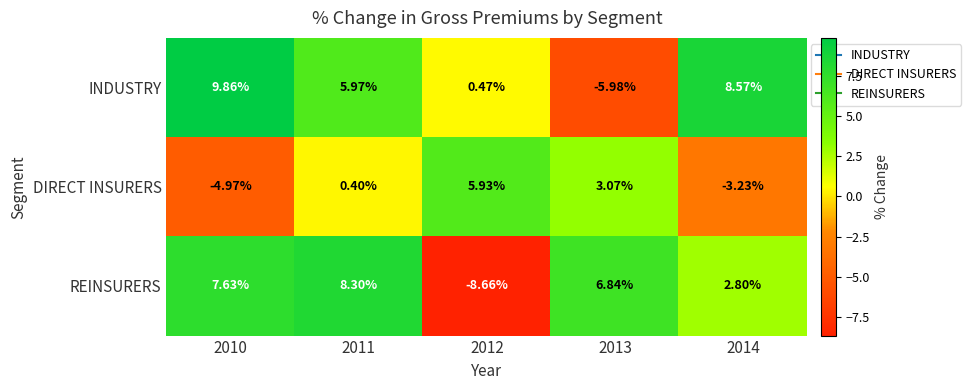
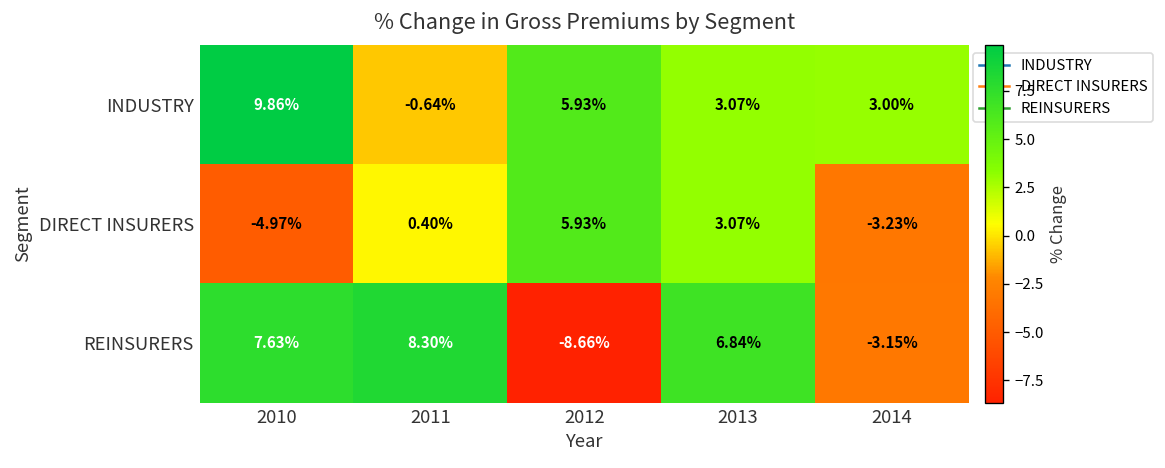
  {
    "INDUSTRY": {
      "2010": "9.86%",
-     "2011": "5.97%",
-     "2012": "0.47%",
-     "2013": "-5.98%",
-     "2014": "8.57%"
+     "2011": "-0.64%",
+     "2012": "5.93%",
+     "2013": "3.07%",
+     "2014": "3.00%"
    },
    "DIRECT INSURERS": {
      "2010": "-4.97%",
      "2011": "0.40%",
      "2012": "5.93%",
      "2013": "3.07%",
      "2014": "-3.23%"
    },
    "REINSURERS": {
      "2010": "7.63%",
      "2011": "8.30%",
      "2012": "-8.66%",
      "2013": "6.84%",
-     "2014": "2.80%"
+     "2014": "-3.15%"
    }
  }
